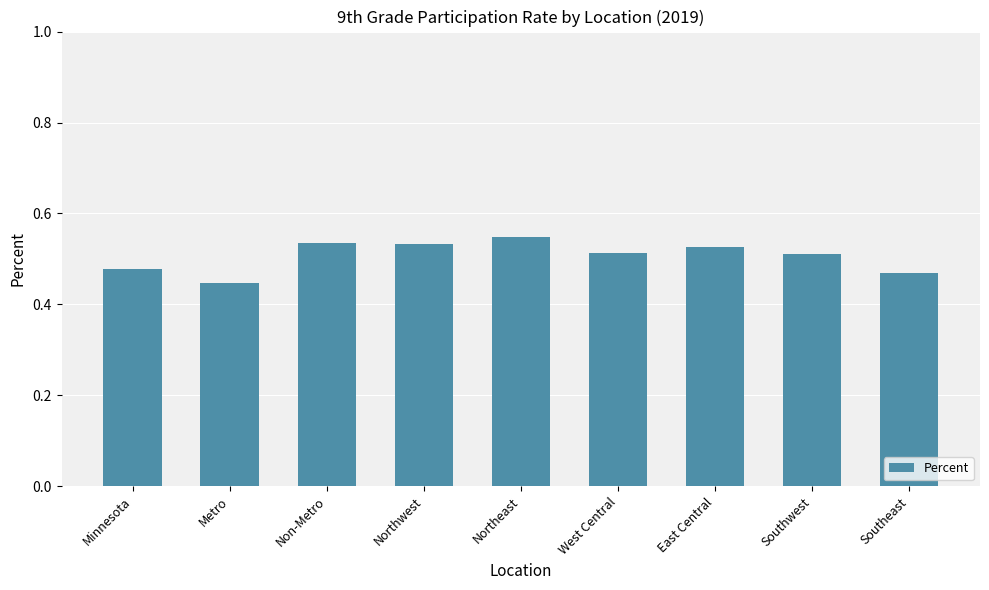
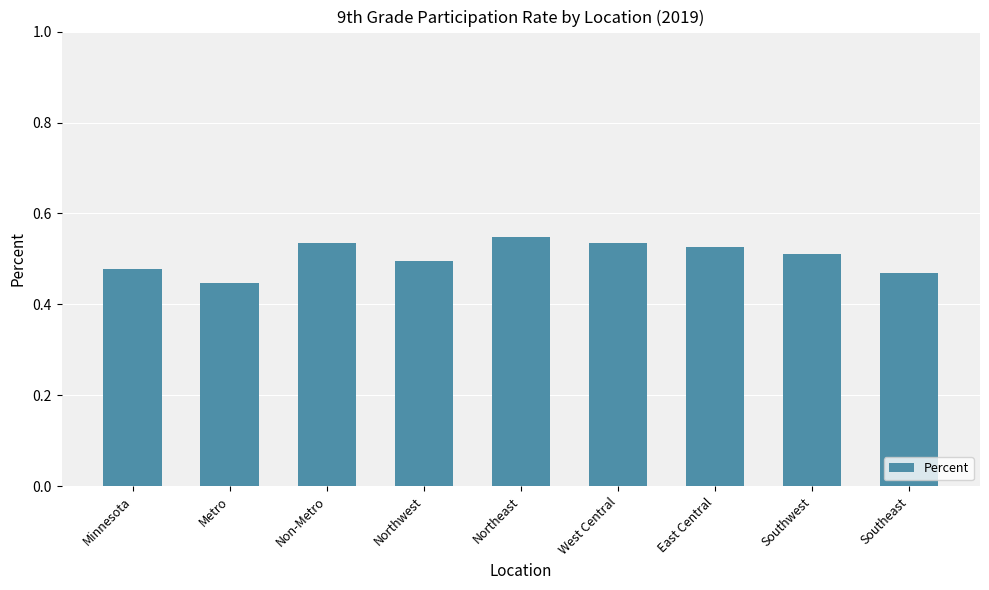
  {
    "Minnesota": 0.48,
    "Metro": 0.45,
    "Non-Metro": 0.54,
-   "Northwest": 0.53,
+   "Northwest": 0.50,
    "Northeast": 0.55,
-   "West Central": 0.51,
+   "West Central": 0.54,
    "East Central": 0.53,
    "Southwest": 0.51,
    "Southeast": 0.47
  }
